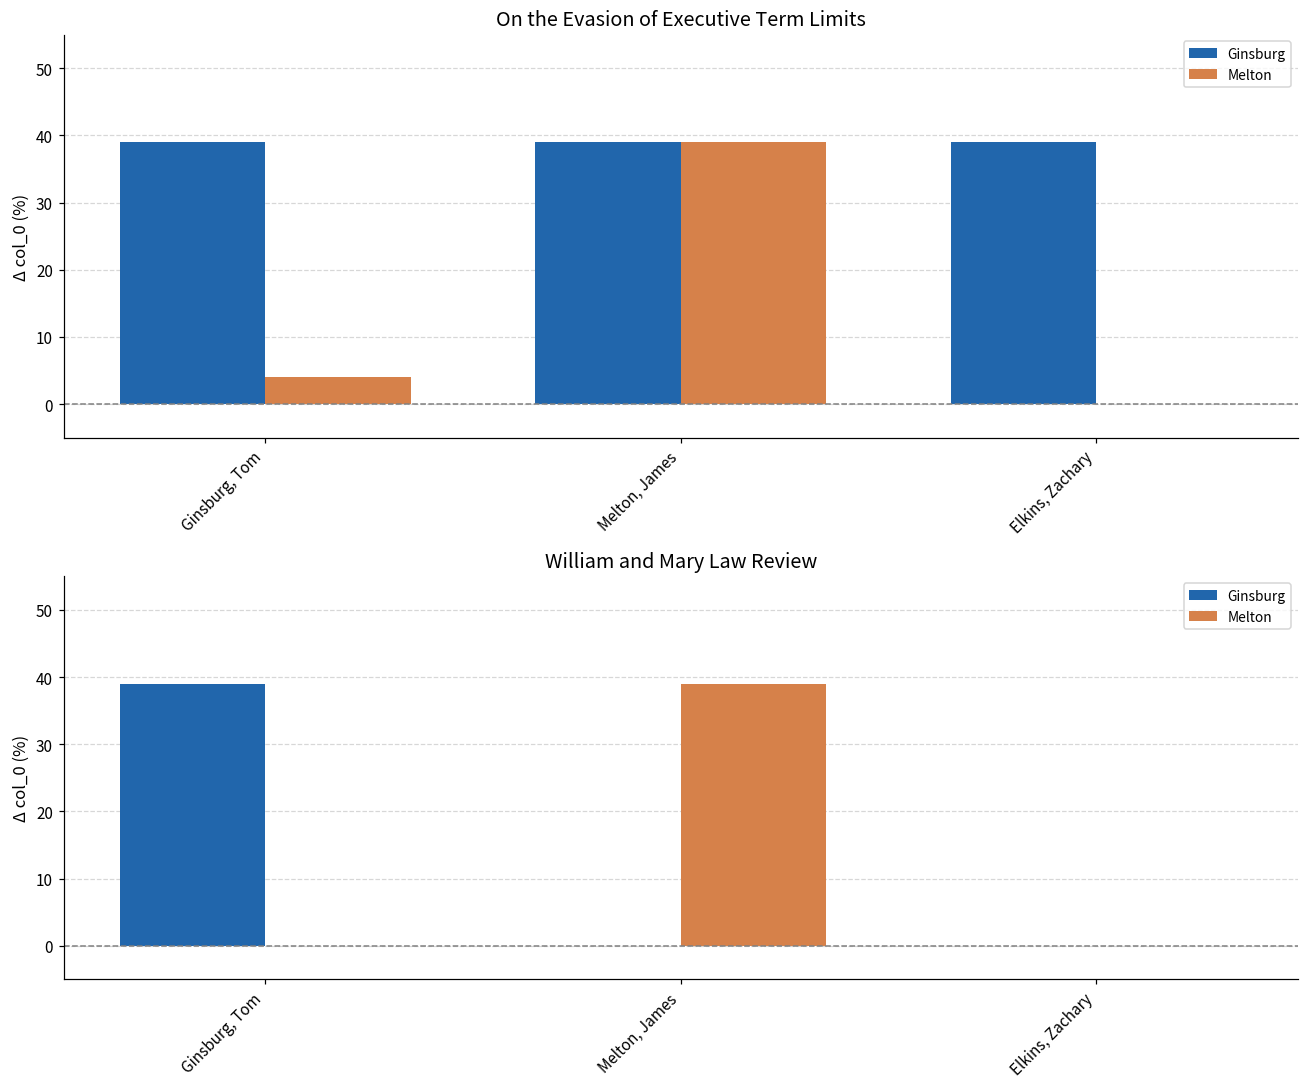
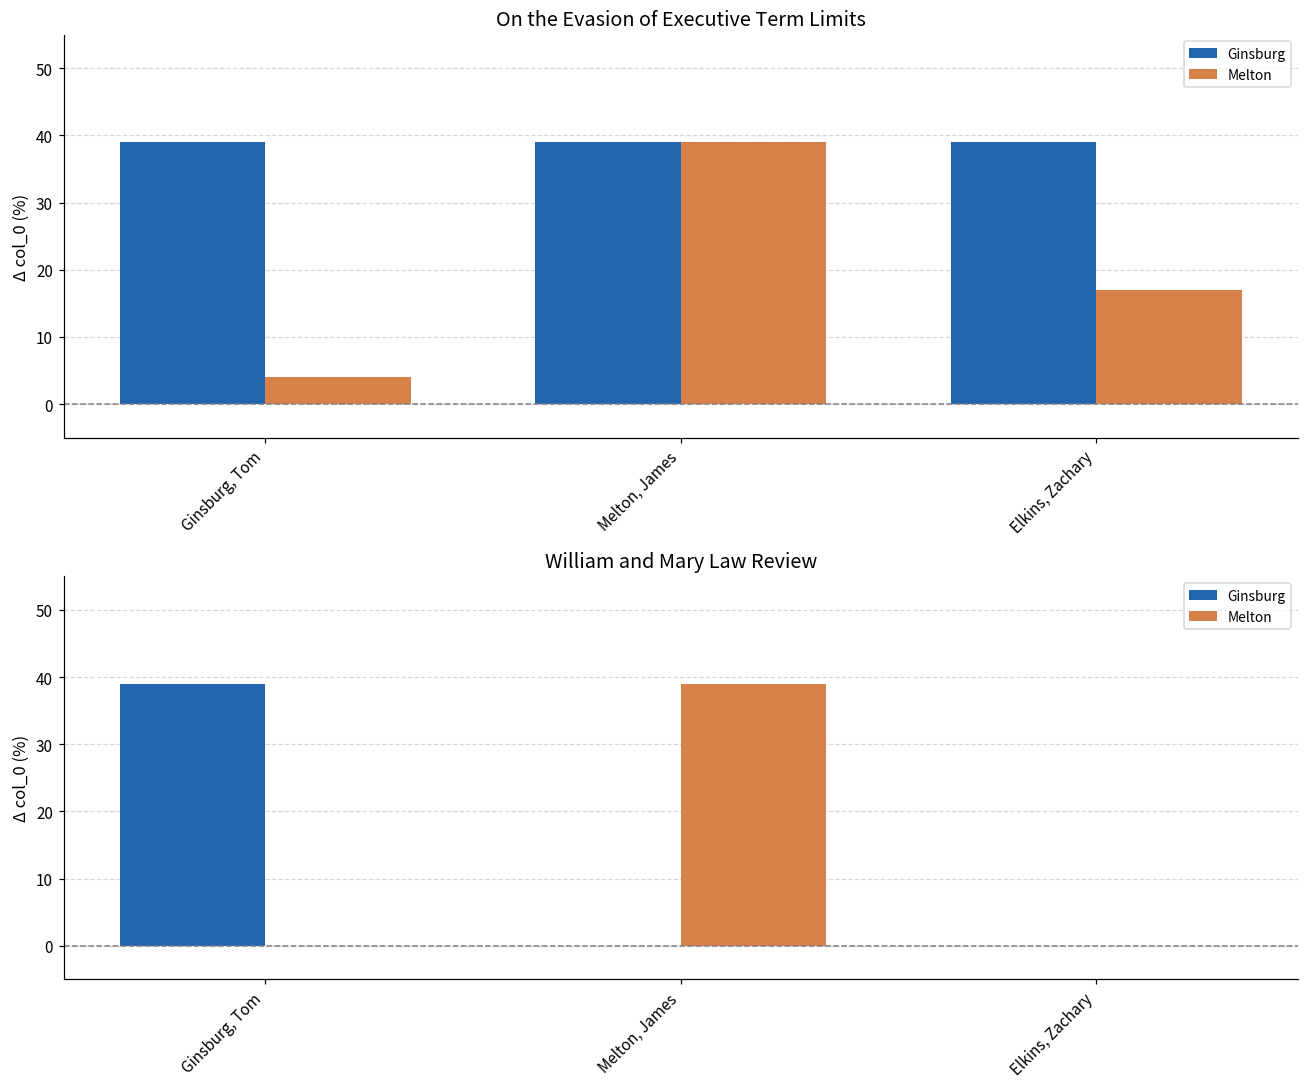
  {
    "On the Evasion of Executive Term Limits": {
      "Ginsburg": {
        "Ginsburg, Tom": 39,
        "Melton, James": 39,
        "Elkins, Zachary": 39
      },
      "Melton": {
        "Ginsburg, Tom": 4,
        "Melton, James": 39,
-       "Elkins, Zachary": 0
+       "Elkins, Zachary": 17
      }
    },
    "William and Mary Law Review": {
      "Ginsburg": {
        "Ginsburg, Tom": 39,
        "Melton, James": 0,
        "Elkins, Zachary": 0
      },
      "Melton": {
        "Ginsburg, Tom": 0,
        "Melton, James": 39,
        "Elkins, Zachary": 0
      }
    }
  }
